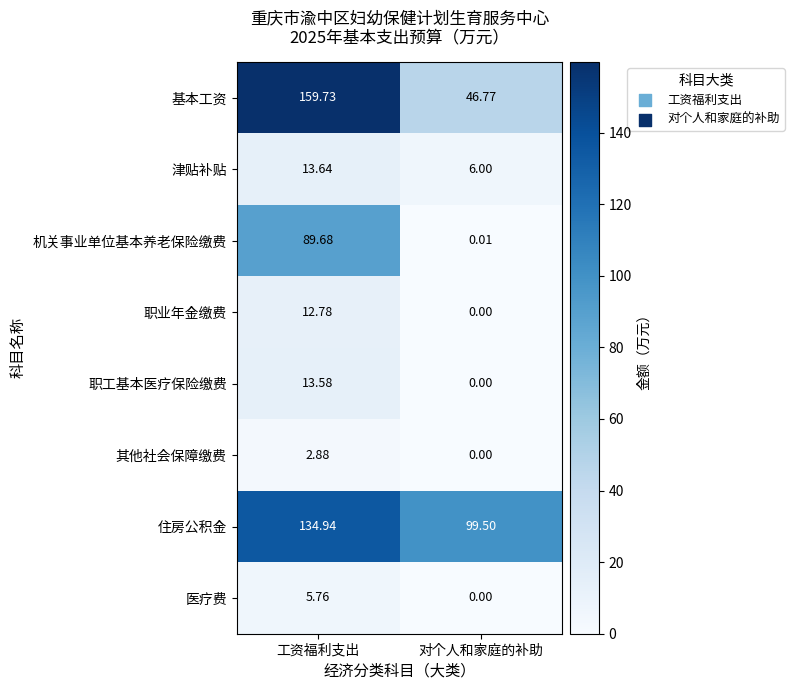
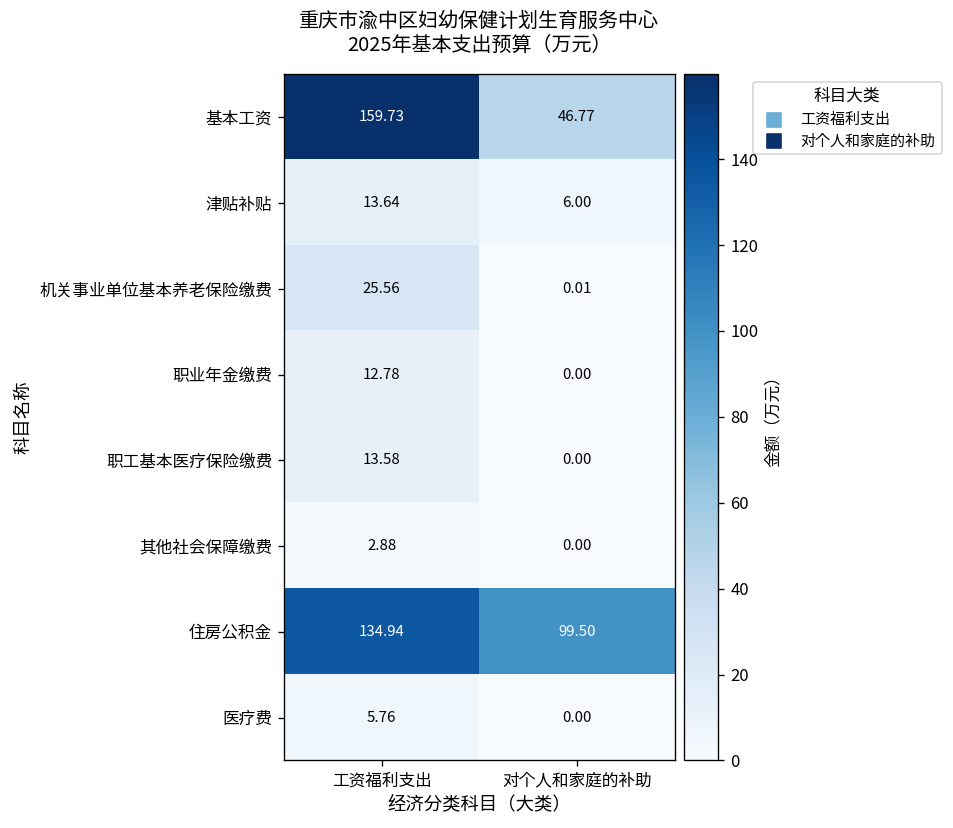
  {
    "基本工资": {
      "工资福利支出": 159.73,
      "对个人和家庭的补助": 46.77
    },
    "津贴补贴": {
      "工资福利支出": 13.64,
      "对个人和家庭的补助": 6.00
    },
    "机关事业单位基本养老保险缴费": {
-     "工资福利支出": 89.68,
+     "工资福利支出": 25.56,
      "对个人和家庭的补助": 0.01
    },
    "职业年金缴费": {
      "工资福利支出": 12.78,
      "对个人和家庭的补助": 0.00
    },
    "职工基本医疗保险缴费": {
      "工资福利支出": 13.58,
      "对个人和家庭的补助": 0.00
    },
    "其他社会保障缴费": {
      "工资福利支出": 2.88,
      "对个人和家庭的补助": 0.00
    },
    "住房公积金": {
      "工资福利支出": 134.94,
      "对个人和家庭的补助": 99.50
    },
    "医疗费": {
      "工资福利支出": 5.76,
      "对个人和家庭的补助": 0.00
    }
  }
